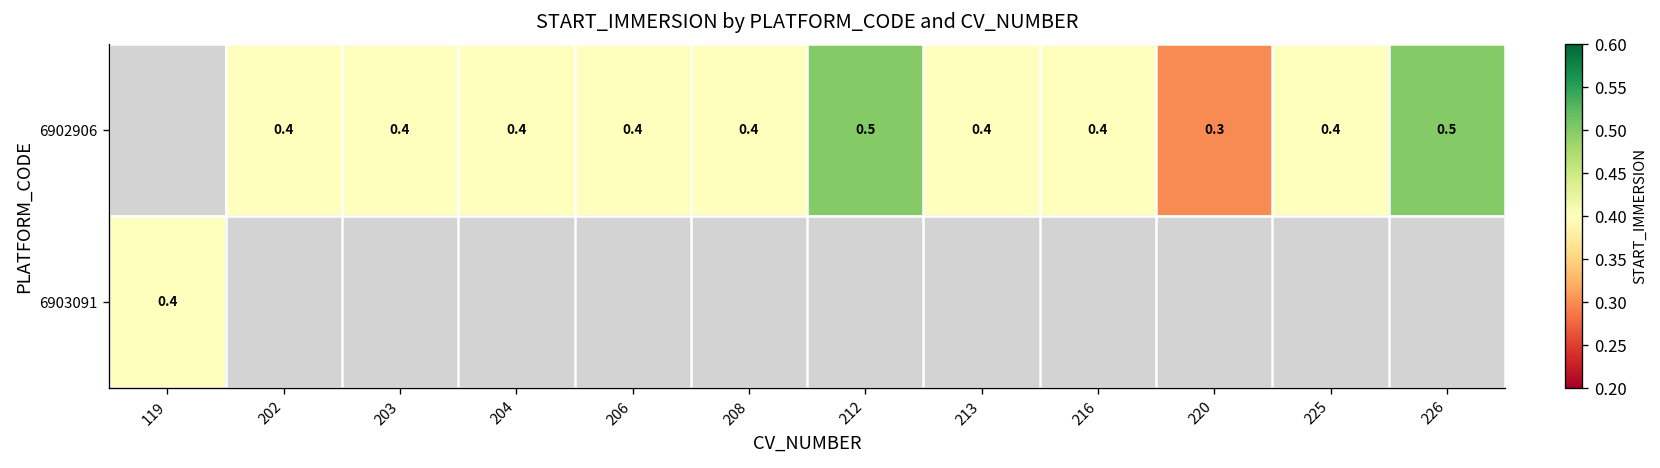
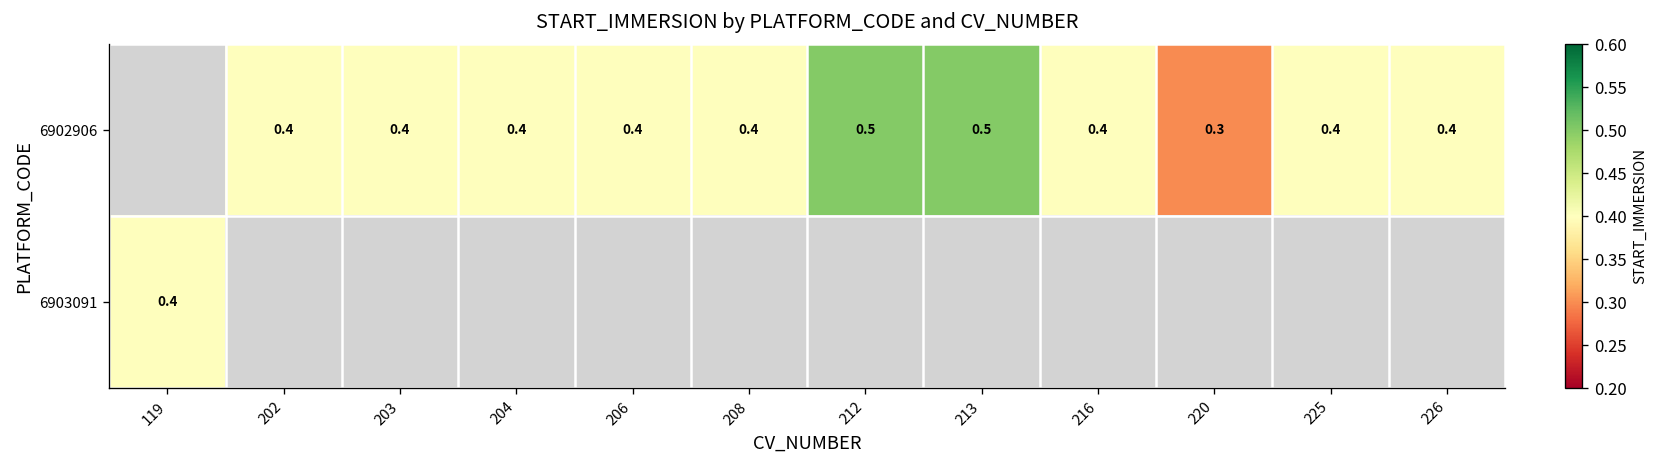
  {
    "6902906": {
      "202": 0.4,
      "203": 0.4,
      "204": 0.4,
      "206": 0.4,
      "208": 0.4,
      "212": 0.5,
-     "213": 0.4,
+     "213": 0.5,
      "216": 0.4,
      "220": 0.3,
      "225": 0.4,
-     "226": 0.5
+     "226": 0.4
    },
    "6903091": {
      "119": 0.4
    }
  }
